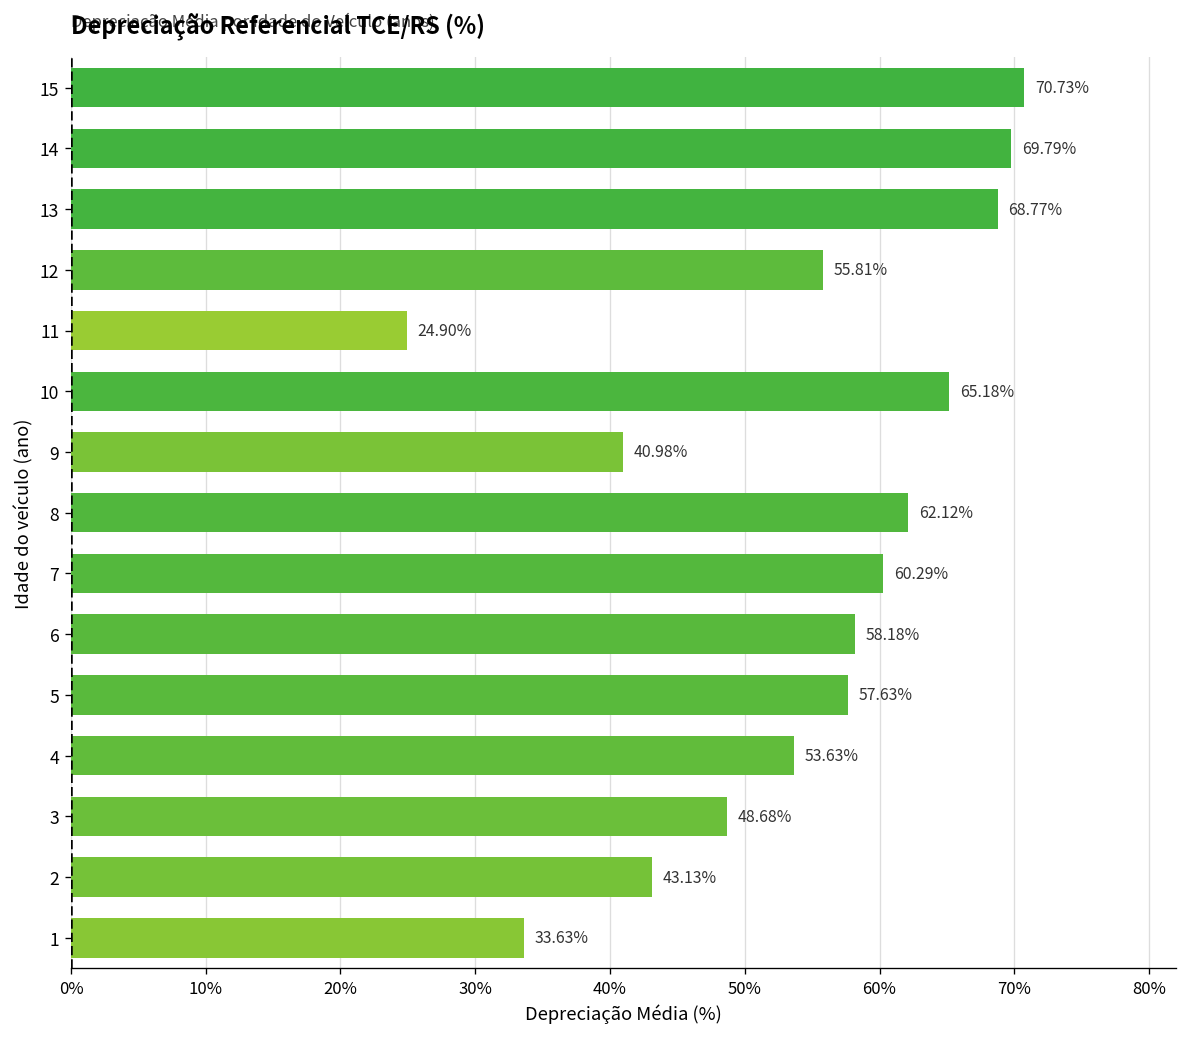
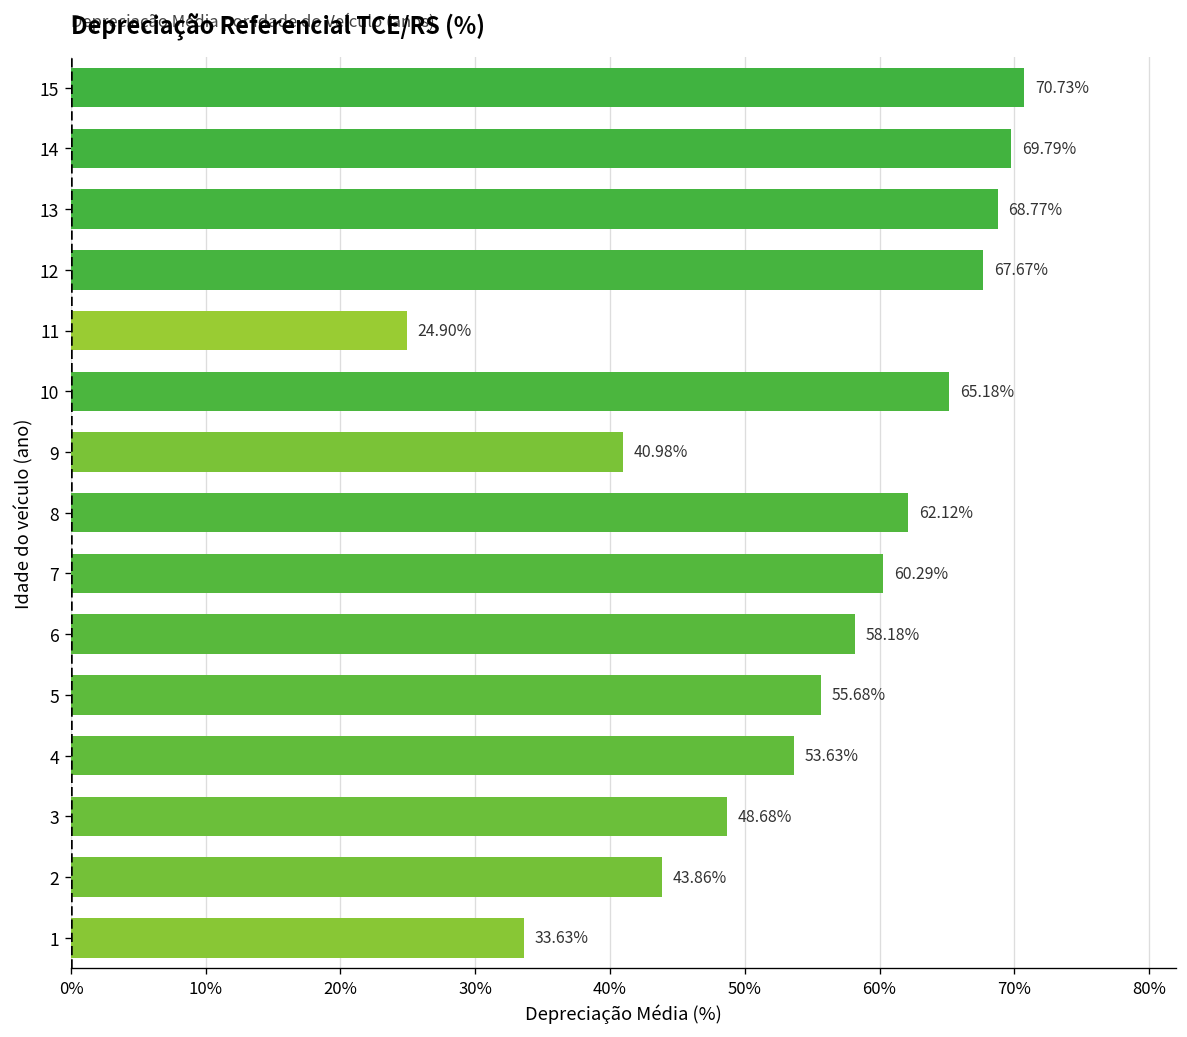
  {
    "15": "70.73%",
    "14": "69.79%",
    "13": "68.77%",
-   "12": "55.81%",
+   "12": "67.67%",
    "11": "24.90%",
    "10": "65.18%",
    "9": "40.98%",
    "8": "62.12%",
    "7": "60.29%",
    "6": "58.18%",
-   "5": "57.63%",
+   "5": "55.68%",
    "4": "53.63%",
    "3": "48.68%",
-   "2": "43.13%",
+   "2": "43.86%",
    "1": "33.63%"
  }
